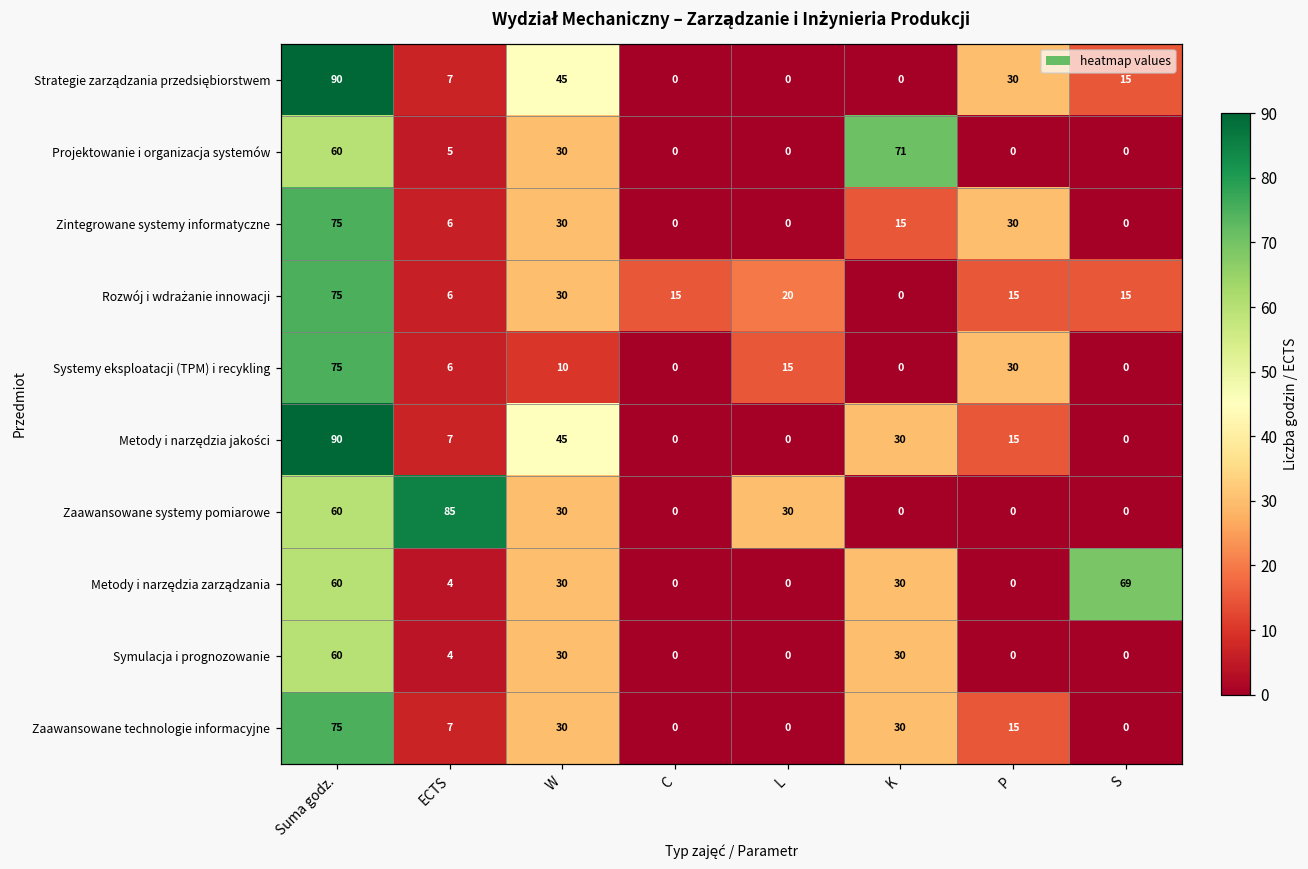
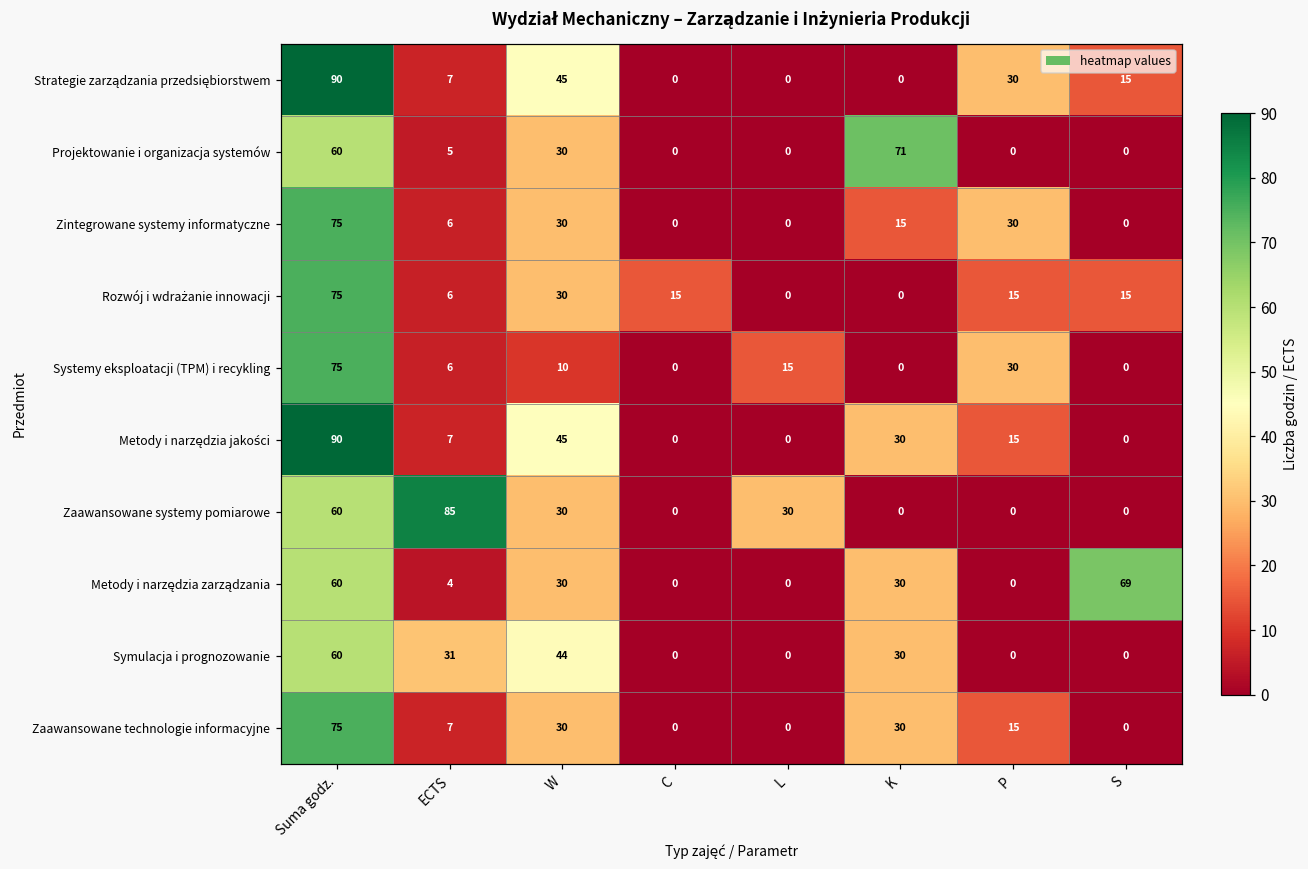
  {
    "Strategie zarządzania przedsiębiorstwem": {
      "Suma godz.": 90,
      "ECTS": 7,
      "W": 45,
      "C": 0,
      "L": 0,
      "K": 0,
      "P": 30,
      "S": 15
    },
    "Projektowanie i organizacja systemów": {
      "Suma godz.": 60,
      "ECTS": 5,
      "W": 30,
      "C": 0,
      "L": 0,
      "K": 71,
      "P": 0,
      "S": 0
    },
    "Zintegrowane systemy informatyczne": {
      "Suma godz.": 75,
      "ECTS": 6,
      "W": 30,
      "C": 0,
      "L": 0,
      "K": 15,
      "P": 30,
      "S": 0
    },
    "Rozwój i wdrażanie innowacji": {
      "Suma godz.": 75,
      "ECTS": 6,
      "W": 30,
      "C": 15,
-     "L": 20,
+     "L": 0,
      "K": 0,
      "P": 15,
      "S": 15
    },
    "Systemy eksploatacji (TPM) i recykling": {
      "Suma godz.": 75,
      "ECTS": 6,
      "W": 10,
      "C": 0,
      "L": 15,
      "K": 0,
      "P": 30,
      "S": 0
    },
    "Metody i narzędzia jakości": {
      "Suma godz.": 90,
      "ECTS": 7,
      "W": 45,
      "C": 0,
      "L": 0,
      "K": 30,
      "P": 15,
      "S": 0
    },
    "Zaawansowane systemy pomiarowe": {
      "Suma godz.": 60,
      "ECTS": 85,
      "W": 30,
      "C": 0,
      "L": 30,
      "K": 0,
      "P": 0,
      "S": 0
    },
    "Metody i narzędzia zarządzania": {
      "Suma godz.": 60,
      "ECTS": 4,
      "W": 30,
      "C": 0,
      "L": 0,
      "K": 30,
      "P": 0,
      "S": 69
    },
    "Symulacja i prognozowanie": {
      "Suma godz.": 60,
-     "ECTS": 4,
-     "W": 30,
+     "ECTS": 31,
+     "W": 44,
      "C": 0,
      "L": 0,
      "K": 30,
      "P": 0,
      "S": 0
    },
    "Zaawansowane technologie informacyjne": {
      "Suma godz.": 75,
      "ECTS": 7,
      "W": 30,
      "C": 0,
      "L": 0,
      "K": 30,
      "P": 15,
      "S": 0
    }
  }
